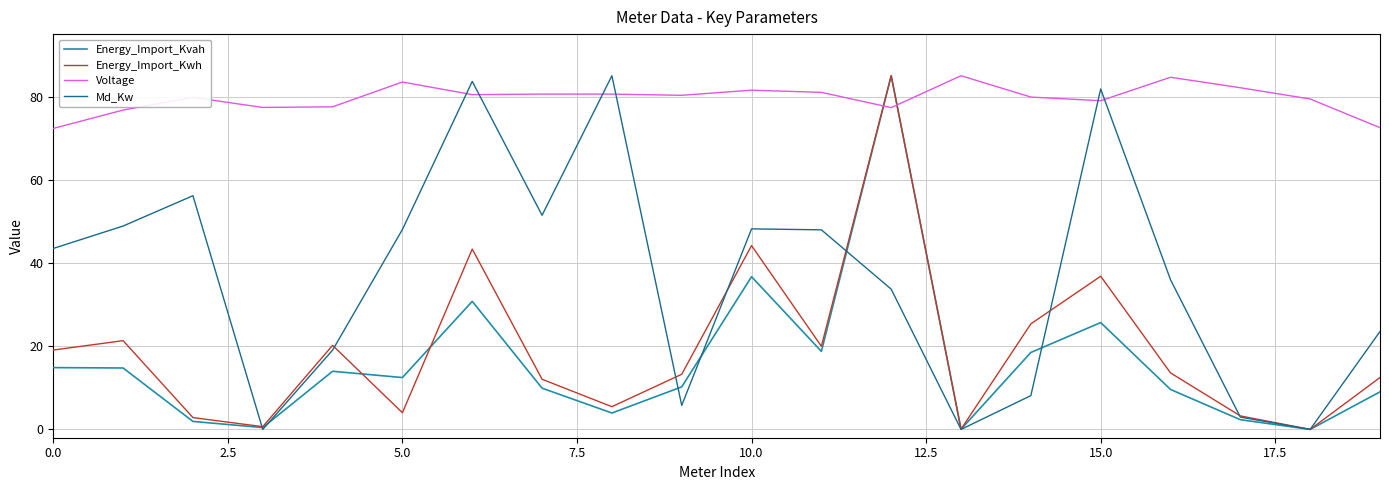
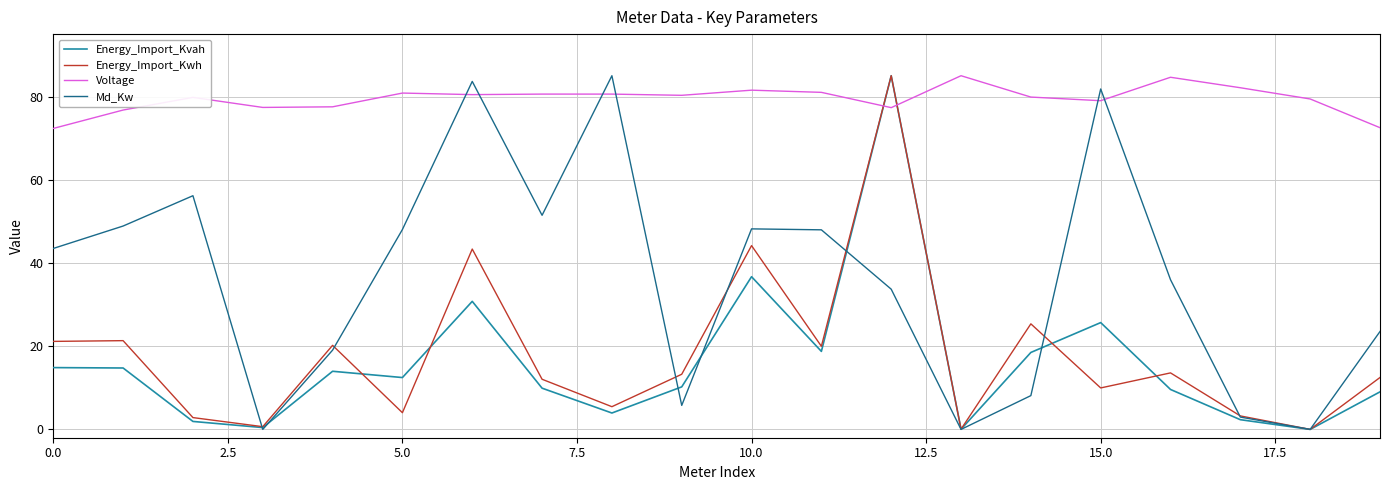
  {
    "Energy_Import_Kwh": {
-     "0.0": 19,
+     "0.0": 21,
      "5.0": 4,
      "10.0": 44,
-     "15.0": 37
+     "15.0": 10
    },
    "Voltage": {
      "0.0": 72,
-     "5.0": 83,
+     "5.0": 81,
      "10.0": 82,
      "15.0": 79
    }
  }
